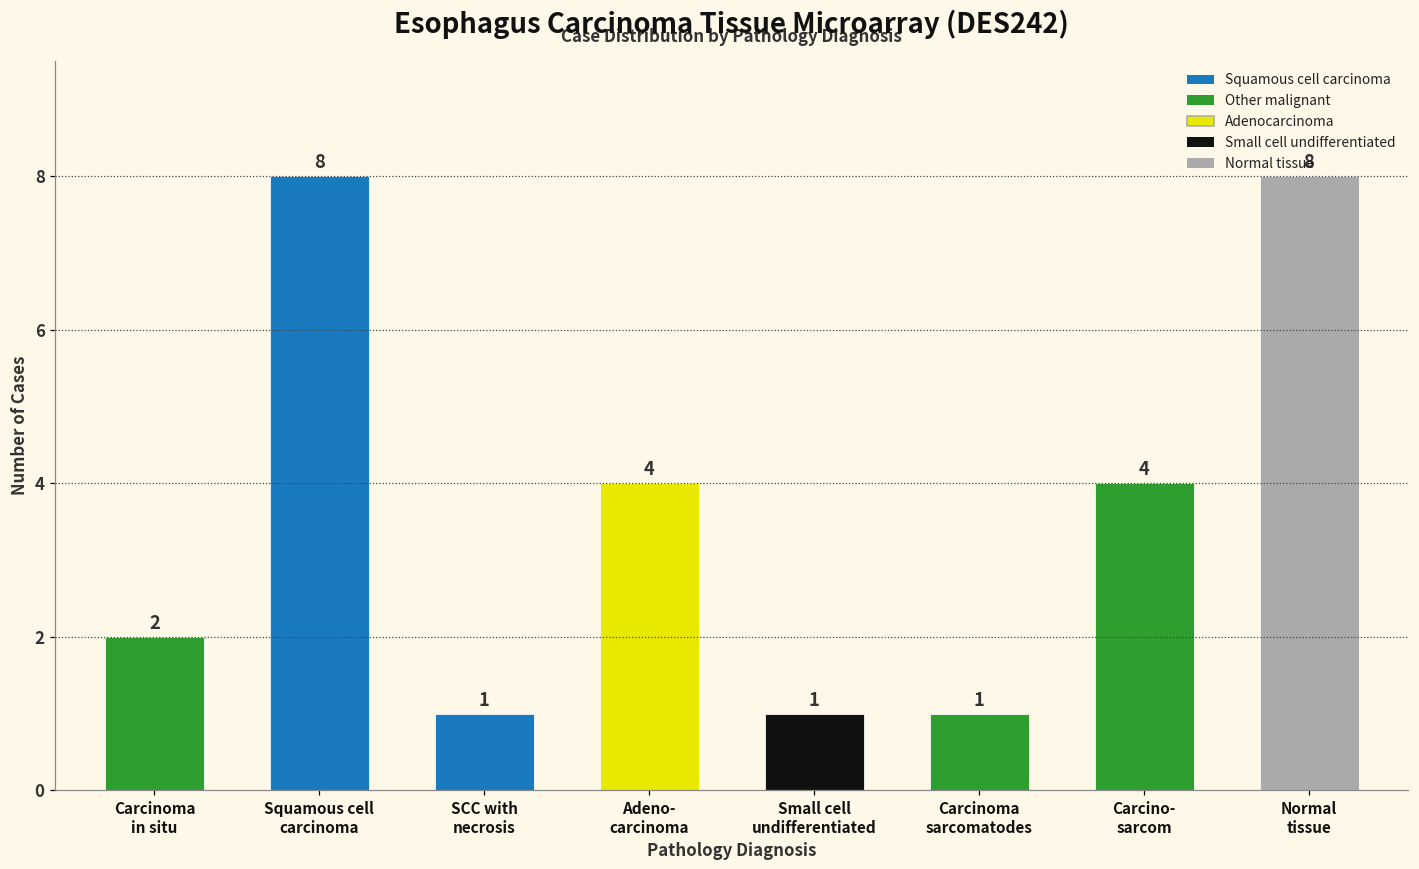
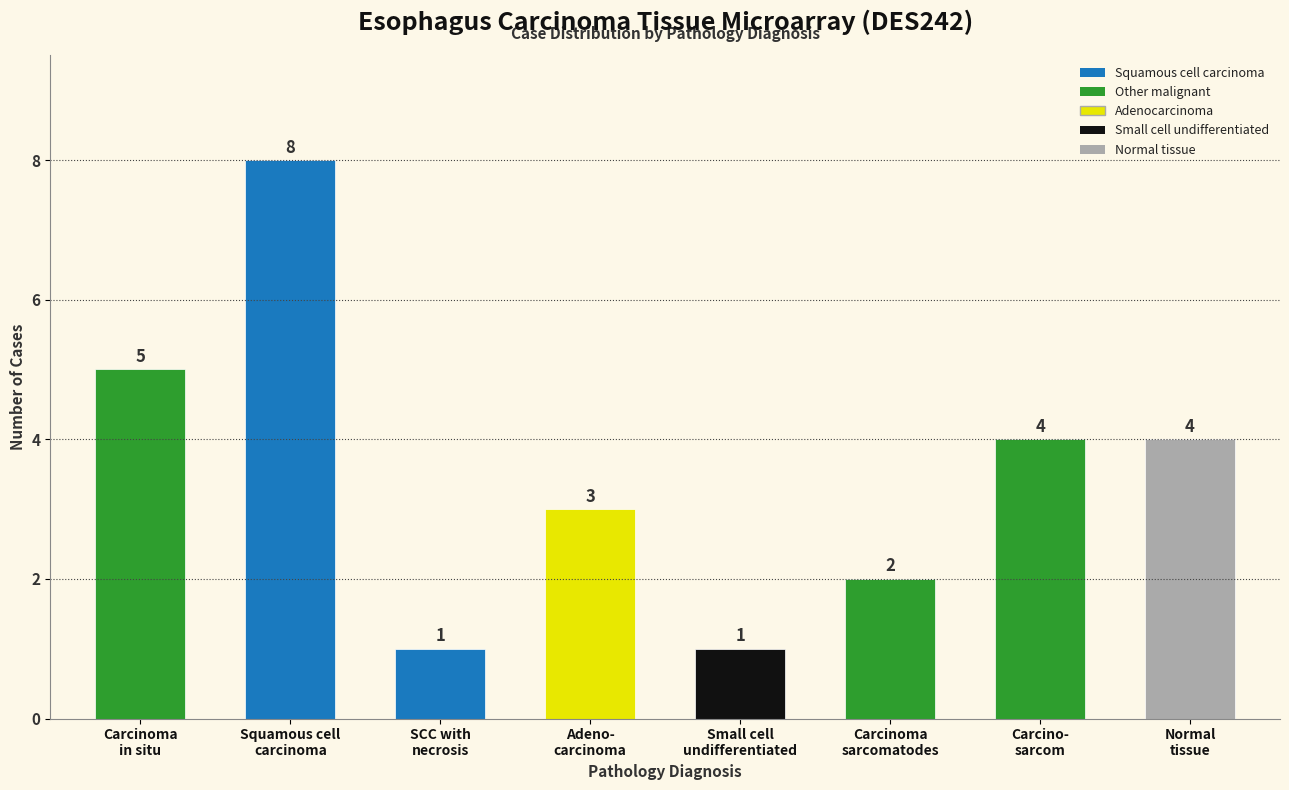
  {
-   "Carcinoma in situ": 2,
+   "Carcinoma in situ": 5,
    "Squamous cell carcinoma": 8,
    "SCC with necrosis": 1,
-   "Adeno- carcinoma": 4,
+   "Adeno- carcinoma": 3,
    "Small cell undifferentiated": 1,
-   "Carcinoma sarcomatodes": 1,
+   "Carcinoma sarcomatodes": 2,
    "Carcino- sarcom": 4,
-   "Normal tissue": 8
+   "Normal tissue": 4
  }
